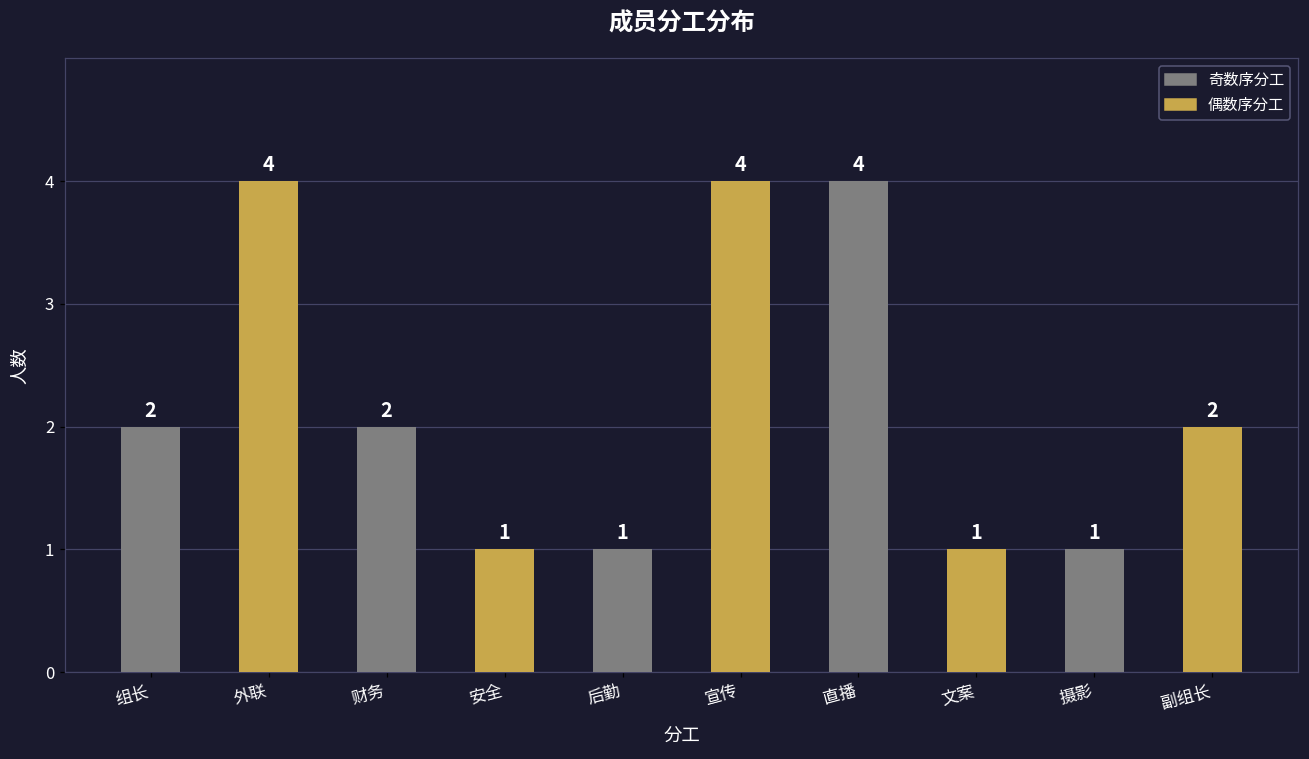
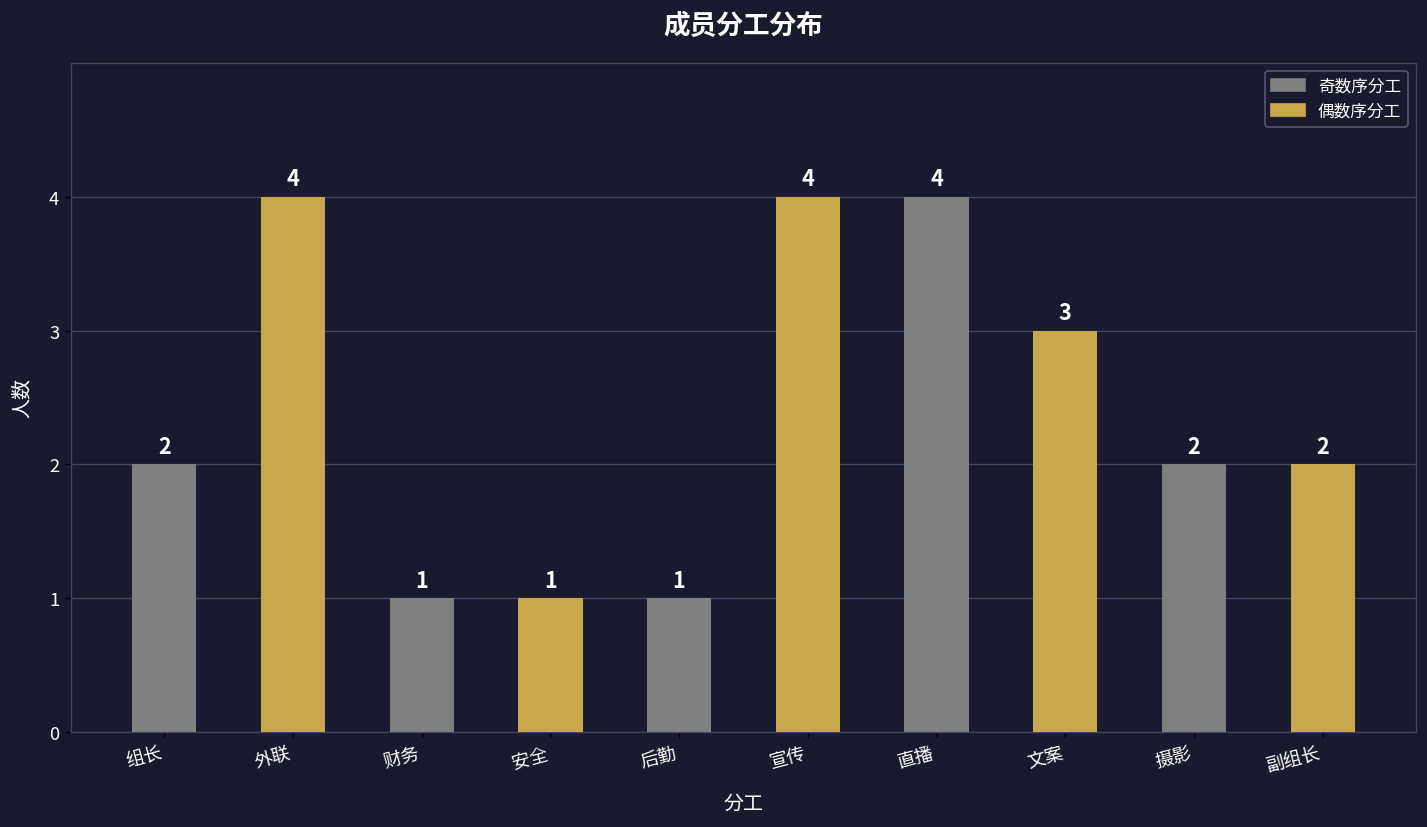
  {
    "组长": 2,
    "外联": 4,
-   "财务": 2,
+   "财务": 1,
    "安全": 1,
    "后勤": 1,
    "宣传": 4,
    "直播": 4,
-   "文案": 1,
-   "摄影": 1,
+   "文案": 3,
+   "摄影": 2,
    "副组长": 2
  }
